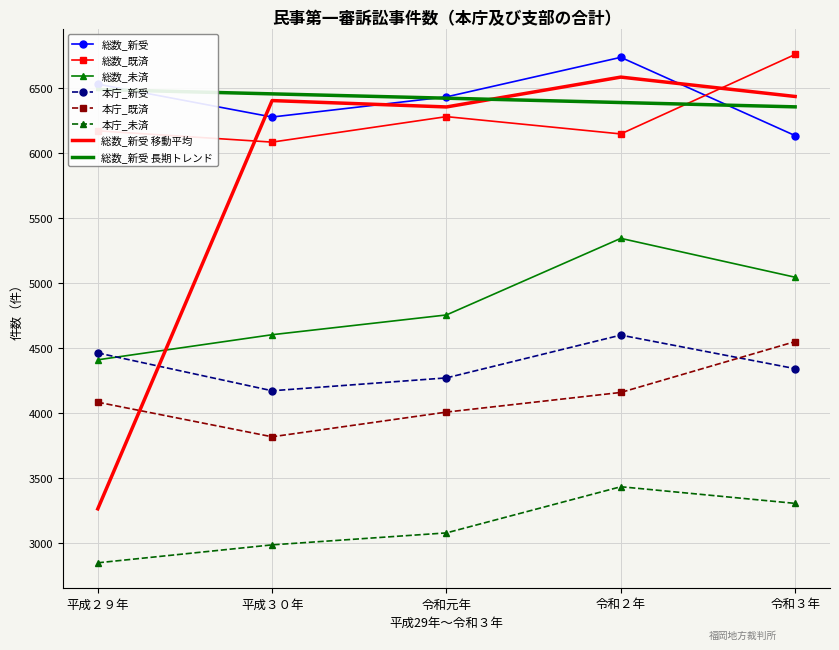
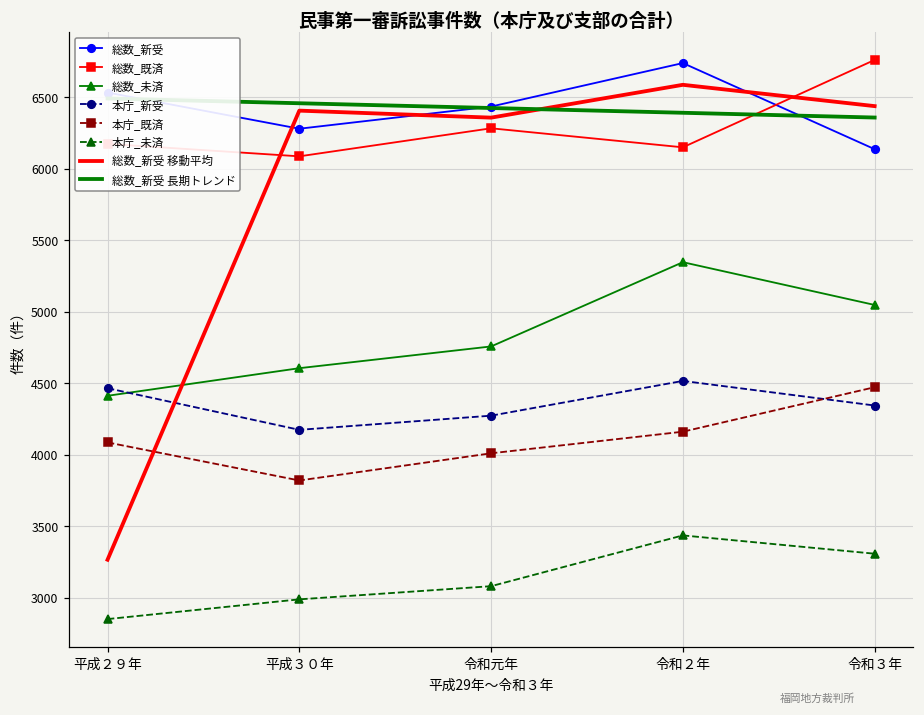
  {
    "総数_新受": {
      "平成３０年": 6280,
      "令和２年": 6740,
      "令和３年": 6140
    },
    "本庁_新受": {
      "平成２９年": 4470,
      "平成３０年": 4170,
      "令和元年": 4270,
-     "令和２年": 4600,
+     "令和２年": 4520,
      "令和３年": 4340
    },
    "本庁_既済": {
      "平成２９年": 4090,
      "平成３０年": 3820,
      "令和元年": 4010,
      "令和２年": 4160,
-     "令和３年": 4550
+     "令和３年": 4470
    }
  }
